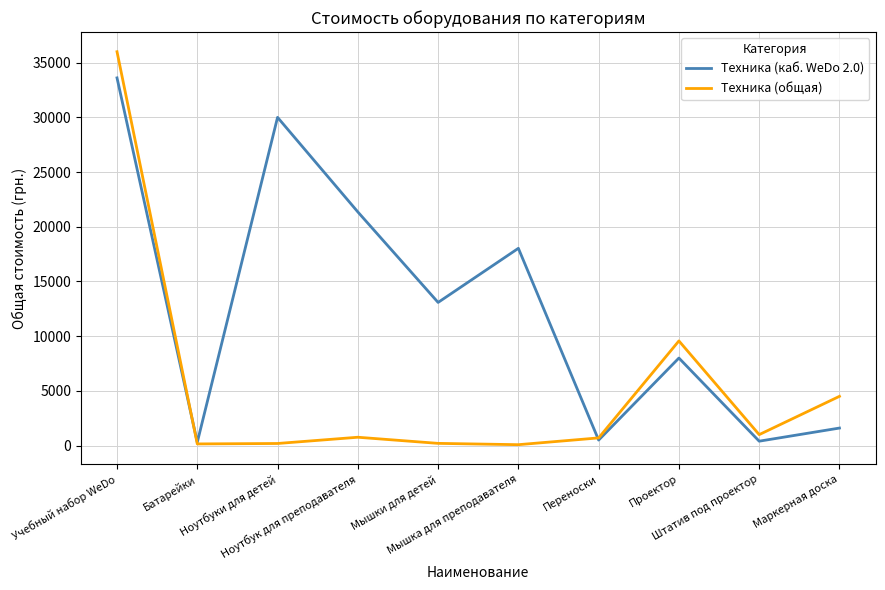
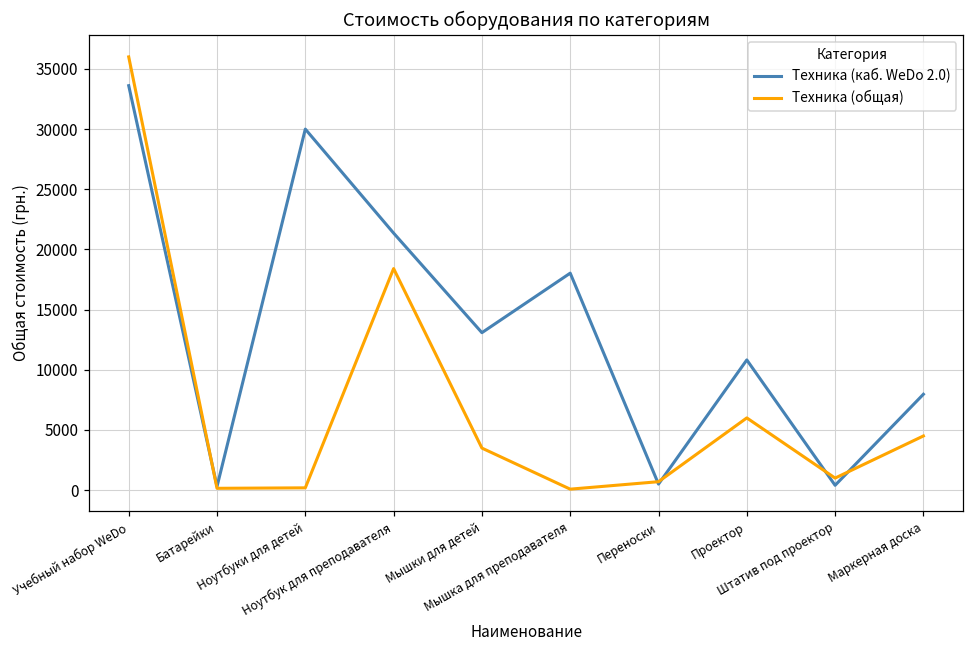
  {
    "Техника (каб. WeDo 2.0)": {
      "Учебный набор WeDo": 33600,
      "Ноутбуки для детей": 30000,
      "Ноутбук для преподавателя": 21400,
      "Мышки для детей": 13100,
      "Мышка для преподавателя": 18000,
-     "Проектор": 8000,
+     "Проектор": 10800,
      "Штатив под проектор": 400,
-     "Маркерная доска": 1600
+     "Маркерная доска": 8000
    },
    "Техника (общая)": {
      "Учебный набор WeDo": 36000,
      "Ноутбуки для детей": 200,
-     "Ноутбук для преподавателя": 800,
-     "Мышки для детей": 200,
+     "Ноутбук для преподавателя": 18400,
+     "Мышки для детей": 3500,
      "Мышка для преподавателя": 100,
-     "Проектор": 9600,
+     "Проектор": 6000,
      "Штатив под проектор": 1000,
      "Маркерная доска": 4500
    }
  }
